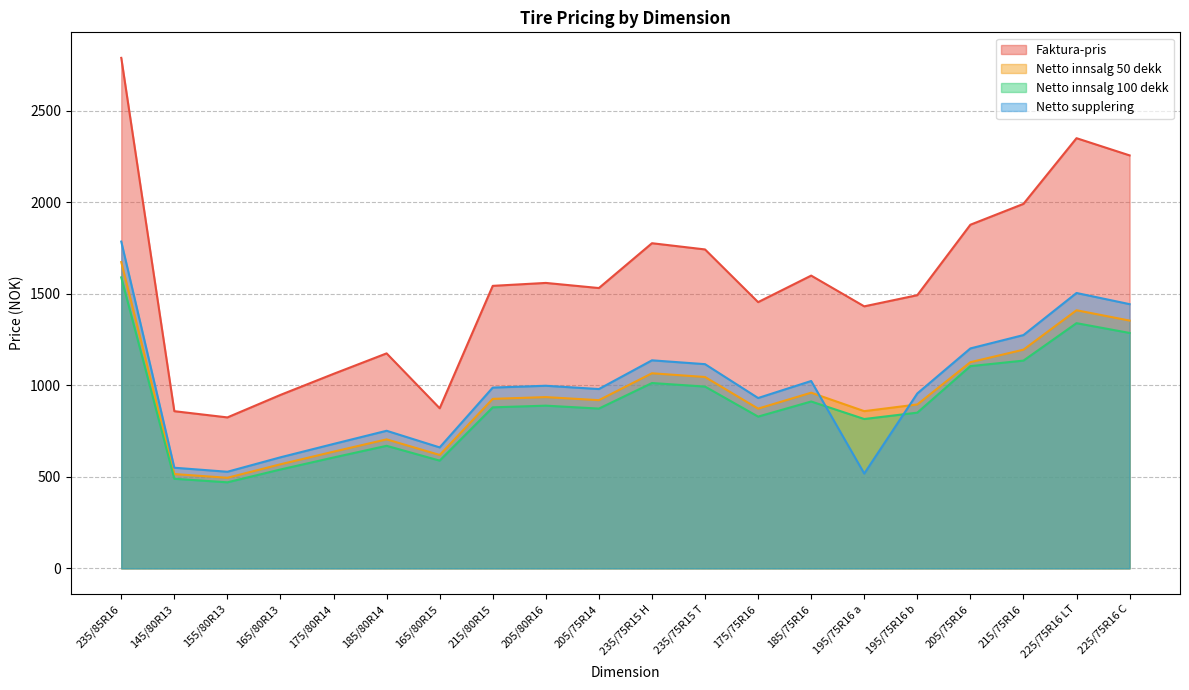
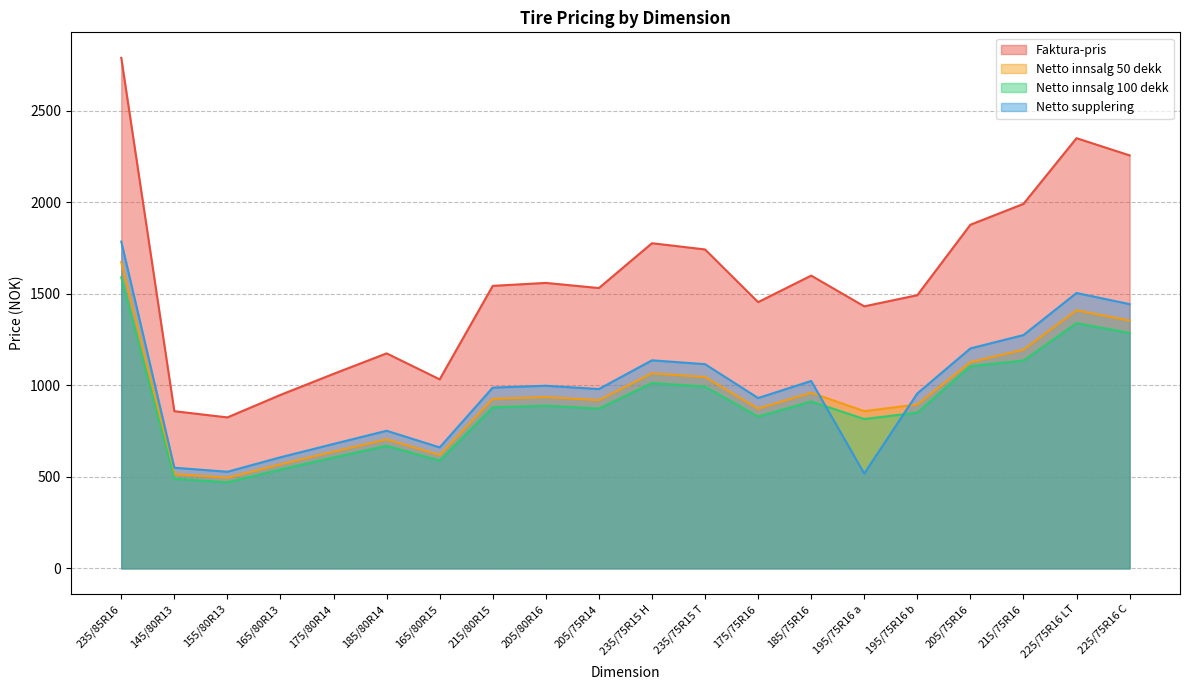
  {
    "Faktura-pris": {
      "235/85R16": 2790,
      "145/80R13": 860,
      "155/80R13": 830,
      "165/80R13": 950,
      "175/80R14": 1060,
      "185/80R14": 1180,
-     "165/80R15": 880,
+     "165/80R15": 1030,
      "215/80R15": 1540,
      "205/80R16": 1560,
      "205/75R14": 1530,
      "235/75R15 H": 1780,
      "235/75R15 T": 1740,
      "175/75R16": 1460,
      "185/75R16": 1600,
      "195/75R16 a": 1430,
      "195/75R16 b": 1490,
      "205/75R16": 1880,
      "215/75R16": 1990,
      "225/75R16 LT": 2350,
      "225/75R16 C": 2260
    },
    "Netto innsalg 50 dekk": {
      "235/85R16": 1670,
      "145/80R13": 520,
      "155/80R13": 500,
      "165/80R13": 570,
      "175/80R14": 640,
      "185/80R14": 710,
      "165/80R15": 620,
      "215/80R15": 930,
      "205/80R16": 940,
      "205/75R14": 920,
      "235/75R15 H": 1070,
      "235/75R15 T": 1050,
      "175/75R16": 870,
      "185/75R16": 960,
      "195/75R16 a": 860,
      "195/75R16 b": 900,
      "205/75R16": 1130,
      "215/75R16": 1200,
      "225/75R16 LT": 1410,
      "225/75R16 C": 1350
    },
    "Netto innsalg 100 dekk": {
      "235/85R16": 1590,
      "145/80R13": 490,
      "155/80R13": 470,
      "165/80R13": 540,
      "175/80R14": 610,
      "185/80R14": 670,
      "165/80R15": 590,
      "215/80R15": 880,
      "205/80R16": 890,
      "205/75R14": 870,
      "235/75R15 H": 1010,
      "235/75R15 T": 990,
      "175/75R16": 830,
      "185/75R16": 910,
      "195/75R16 a": 820,
      "195/75R16 b": 850,
      "205/75R16": 1110,
      "215/75R16": 1140,
      "225/75R16 LT": 1340,
      "225/75R16 C": 1290
    },
    "Netto supplering": {
      "235/85R16": 1790,
      "145/80R13": 550,
      "155/80R13": 530,
      "165/80R13": 610,
      "175/80R14": 680,
      "185/80R14": 750,
      "165/80R15": 660,
      "215/80R15": 990,
      "205/80R16": 1000,
      "205/75R14": 980,
      "235/75R15 H": 1140,
      "235/75R15 T": 1120,
      "175/75R16": 930,
      "185/75R16": 1020,
      "195/75R16 a": 520,
      "195/75R16 b": 960,
      "205/75R16": 1200,
      "215/75R16": 1280,
      "225/75R16 LT": 1510,
      "225/75R16 C": 1440
    }
  }
